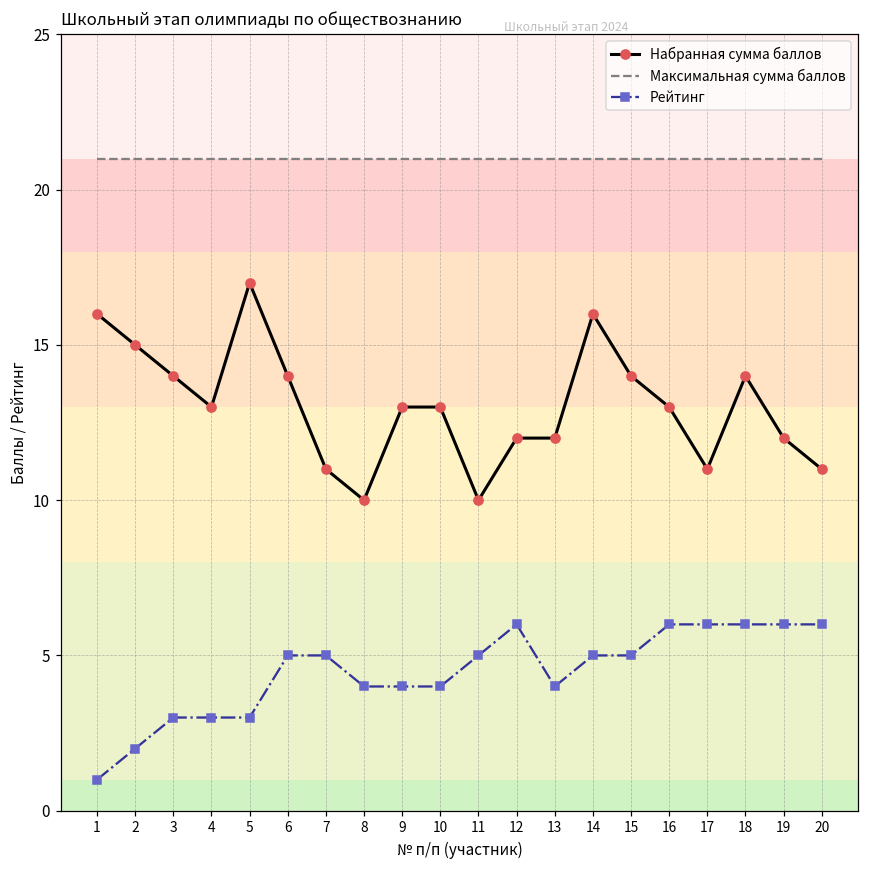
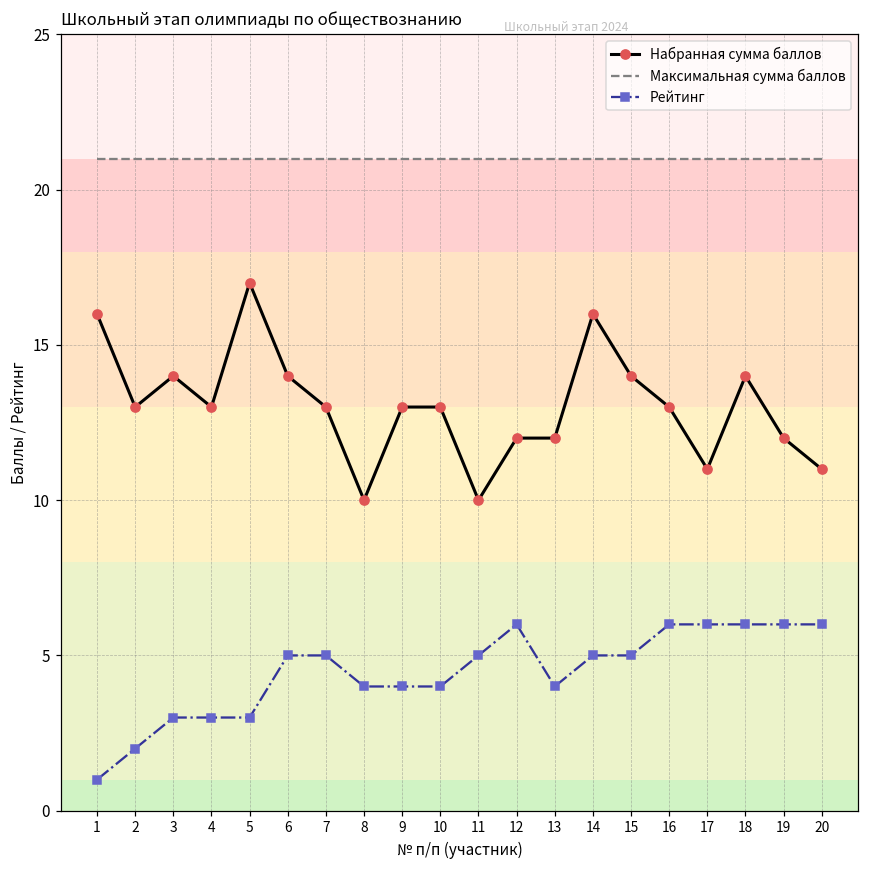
  {
    "Набранная сумма баллов": {
      "1": 16,
-     "2": 15,
+     "2": 13,
      "3": 14,
      "4": 13,
      "5": 17,
      "6": 14,
-     "7": 11,
+     "7": 13,
      "8": 10,
      "9": 13,
      "10": 13,
      "11": 10,
      "12": 12,
      "13": 12,
      "14": 16,
      "15": 14,
      "16": 13,
      "17": 11,
      "18": 14,
      "19": 12,
      "20": 11
    },
    "Максимальная сумма баллов": {
      "1": 21,
      "2": 21,
      "3": 21,
      "4": 21,
      "5": 21,
      "6": 21,
      "7": 21,
      "8": 21,
      "9": 21,
      "10": 21,
      "11": 21,
      "12": 21,
      "13": 21,
      "14": 21,
      "15": 21,
      "16": 21,
      "17": 21,
      "18": 21,
      "19": 21,
      "20": 21
    },
    "Рейтинг": {
      "1": 1,
      "2": 2,
      "3": 3,
      "4": 3,
      "5": 3,
      "6": 5,
      "7": 5,
      "8": 4,
      "9": 4,
      "10": 4,
      "11": 5,
      "12": 6,
      "13": 4,
      "14": 5,
      "15": 5,
      "16": 6,
      "17": 6,
      "18": 6,
      "19": 6,
      "20": 6
    }
  }
